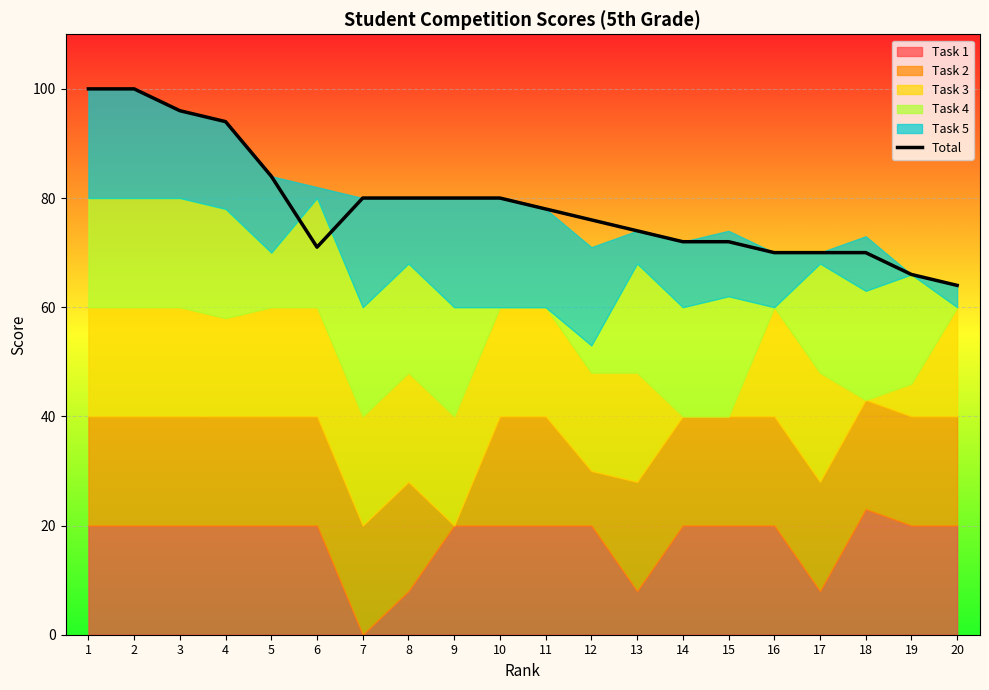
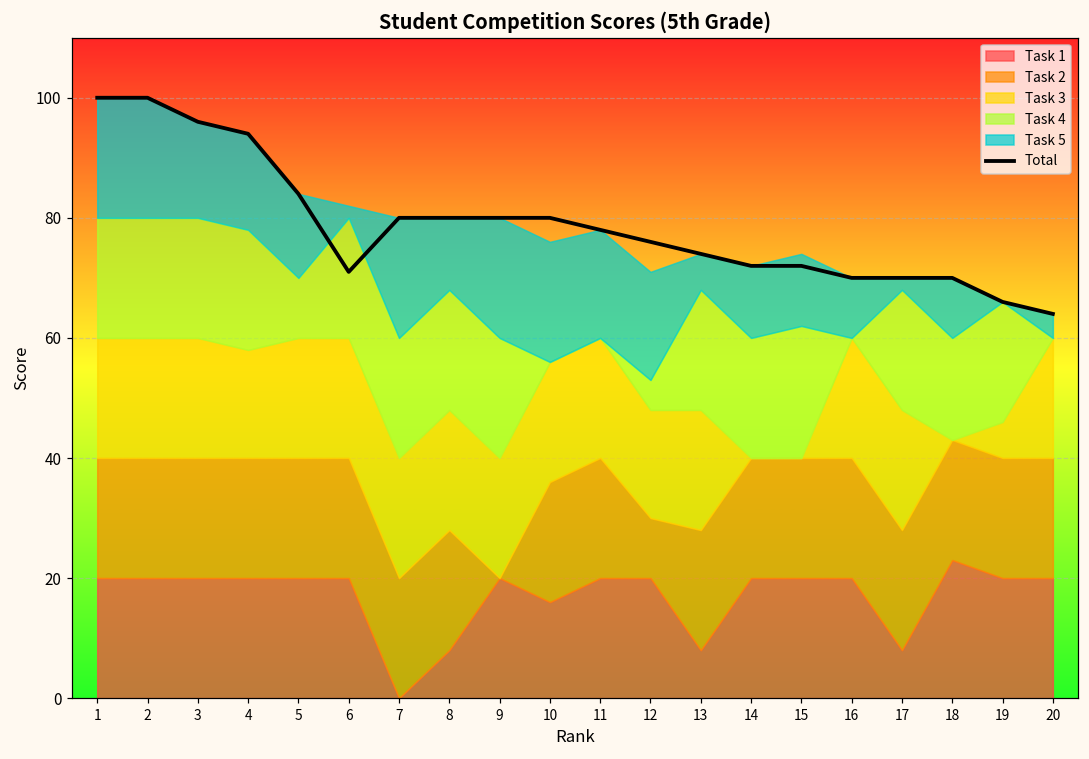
  {
    "Task 1": {
      "1": 20,
      "2": 20,
      "3": 20,
      "4": 20,
      "5": 20,
      "6": 20,
      "7": 0,
      "8": 8,
-     "10": 20,
+     "10": 16,
      "11": 20,
      "12": 20,
      "13": 8,
      "14": 20,
      "15": 20,
      "16": 20,
      "17": 8,
      "18": 23,
      "19": 20,
      "20": 20
    },
    "Total": {
      "6": 71,
      "12": 76,
      "15": 72
    },
    "Task 2": {
      "1": 20,
      "2": 20,
      "3": 20,
      "4": 20,
      "5": 20,
      "6": 20,
      "7": 20,
      "8": 20,
      "10": 20,
      "11": 20,
      "12": 10,
      "13": 20,
      "16": 20,
      "17": 20,
      "19": 20,
      "20": 20
    },
    "Task 3": {
      "1": 20,
      "2": 20,
      "3": 20,
      "4": 18,
      "5": 20,
      "6": 20,
      "7": 20,
      "8": 20,
      "9": 20,
      "12": 18,
      "13": 20,
      "17": 20,
      "19": 6
    },
    "Task 4": {
      "1": 20,
      "2": 20,
      "3": 20,
      "4": 20,
      "5": 10,
      "6": 20,
      "7": 20,
      "8": 20,
      "9": 20,
      "12": 5,
      "13": 20,
      "14": 20,
      "15": 22,
      "17": 20,
-     "18": 20
+     "18": 17
    },
    "Task 5": {
      "6": 2,
      "12": 18,
      "15": 12
    }
  }
